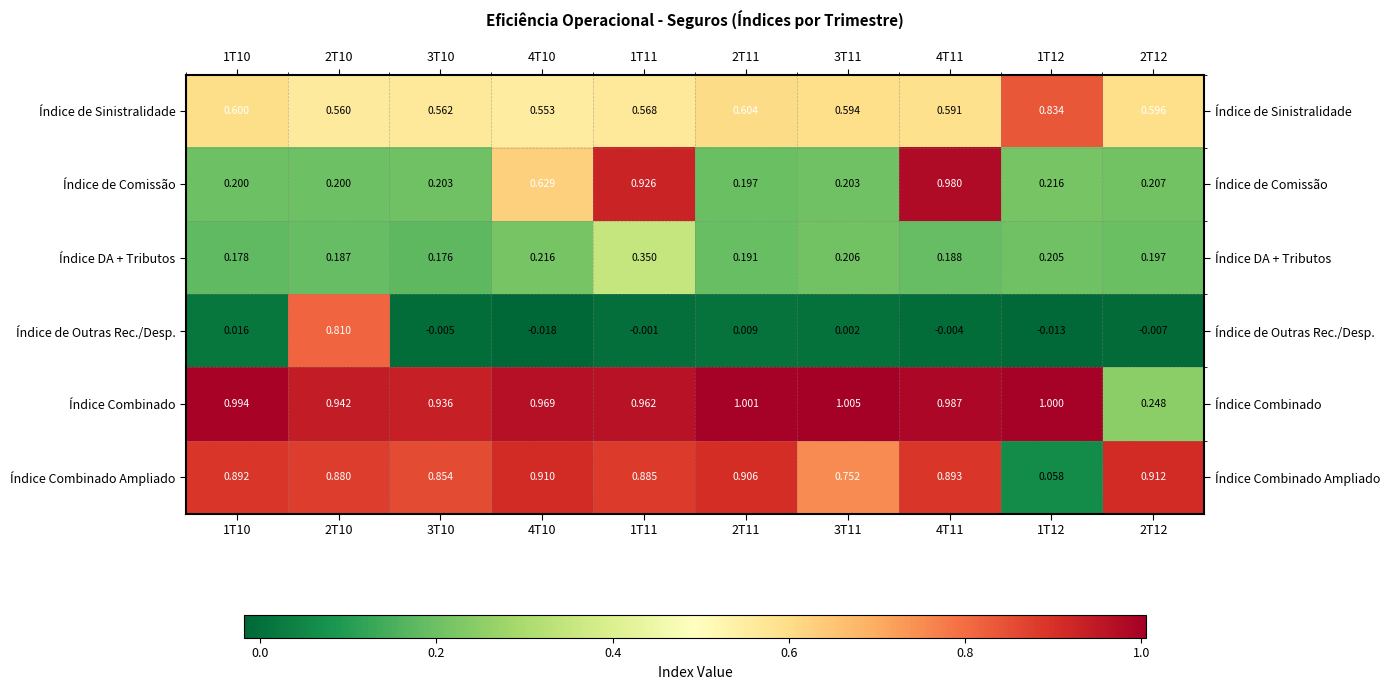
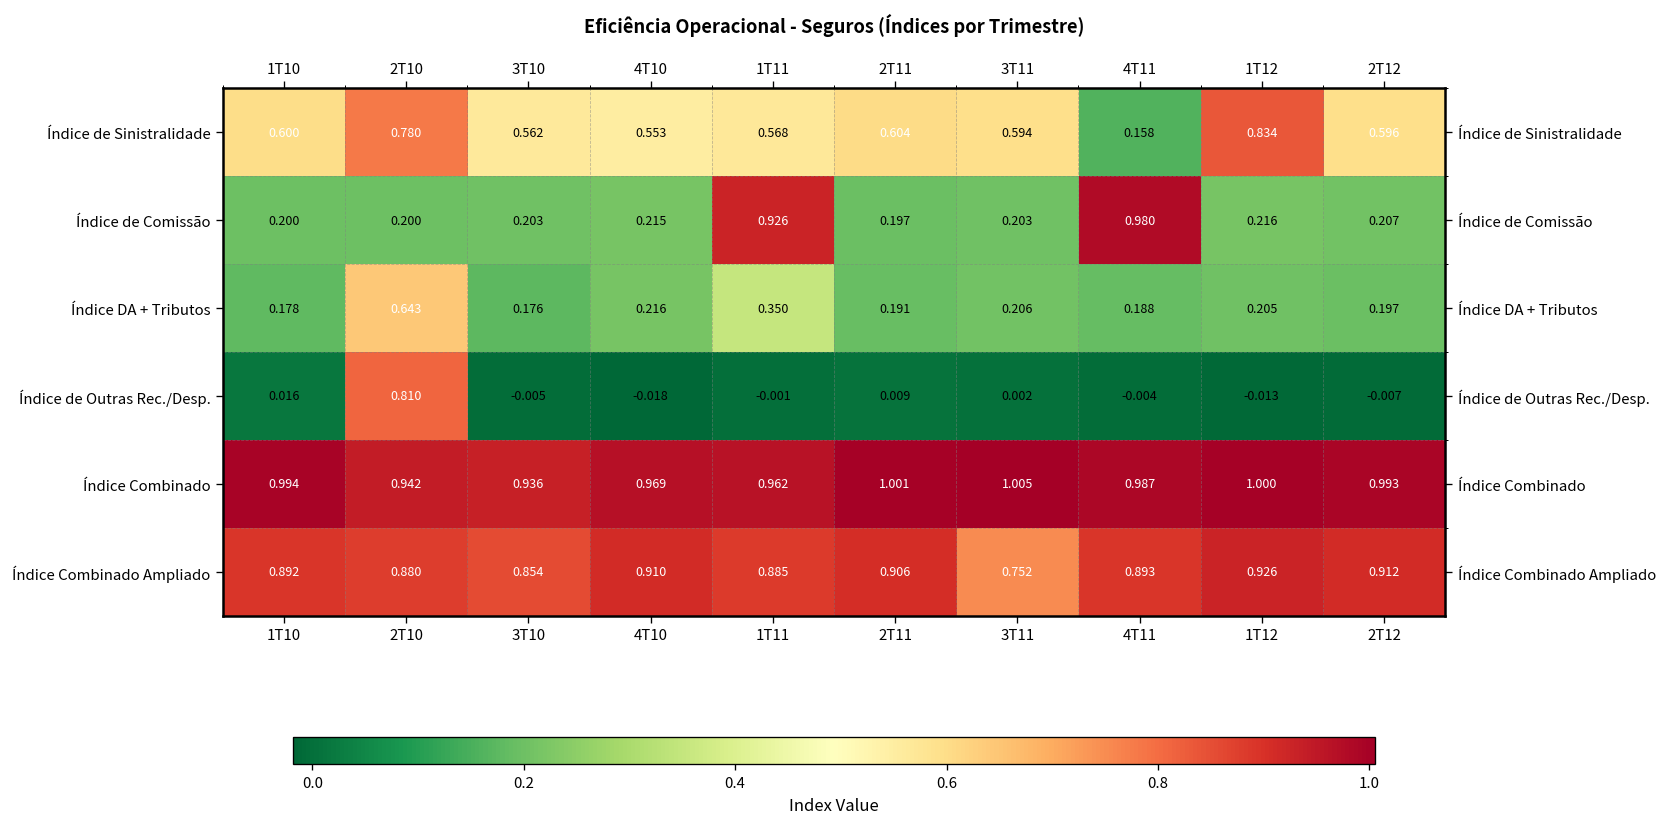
  {
    "Índice de Sinistralidade": {
      "1T10": 0.600,
-     "2T10": 0.560,
+     "2T10": 0.780,
      "3T10": 0.562,
      "4T10": 0.553,
      "1T11": 0.568,
      "2T11": 0.604,
      "3T11": 0.594,
-     "4T11": 0.591,
+     "4T11": 0.158,
      "1T12": 0.834,
      "2T12": 0.596
    },
    "Índice de Comissão": {
      "1T10": 0.200,
      "2T10": 0.200,
      "3T10": 0.203,
-     "4T10": 0.629,
+     "4T10": 0.215,
      "1T11": 0.926,
      "2T11": 0.197,
      "3T11": 0.203,
      "4T11": 0.980,
      "1T12": 0.216,
      "2T12": 0.207
    },
    "Índice DA + Tributos": {
      "1T10": 0.178,
-     "2T10": 0.187,
+     "2T10": 0.643,
      "3T10": 0.176,
      "4T10": 0.216,
      "1T11": 0.350,
      "2T11": 0.191,
      "3T11": 0.206,
      "4T11": 0.188,
      "1T12": 0.205,
      "2T12": 0.197
    },
    "Índice de Outras Rec./Desp.": {
      "1T10": 0.016,
      "2T10": 0.810,
      "3T10": -0.005,
      "4T10": -0.018,
      "1T11": -0.001,
      "2T11": 0.009,
      "3T11": 0.002,
      "4T11": -0.004,
      "1T12": -0.013,
      "2T12": -0.007
    },
    "Índice Combinado": {
      "1T10": 0.994,
      "2T10": 0.942,
      "3T10": 0.936,
      "4T10": 0.969,
      "1T11": 0.962,
      "2T11": 1.001,
      "3T11": 1.005,
      "4T11": 0.987,
      "1T12": 1.000,
-     "2T12": 0.248
+     "2T12": 0.993
    },
    "Índice Combinado Ampliado": {
      "1T10": 0.892,
      "2T10": 0.880,
      "3T10": 0.854,
      "4T10": 0.910,
      "1T11": 0.885,
      "2T11": 0.906,
      "3T11": 0.752,
      "4T11": 0.893,
-     "1T12": 0.058,
+     "1T12": 0.926,
      "2T12": 0.912
    }
  }
